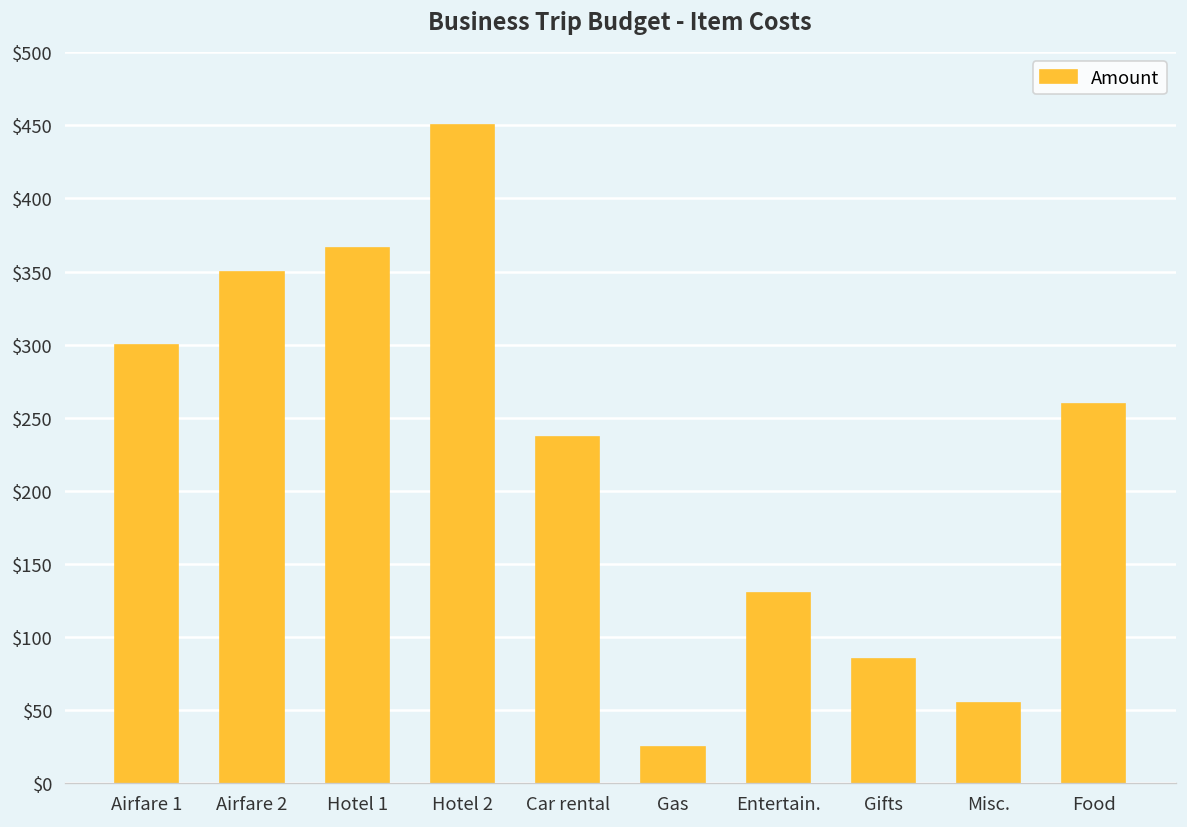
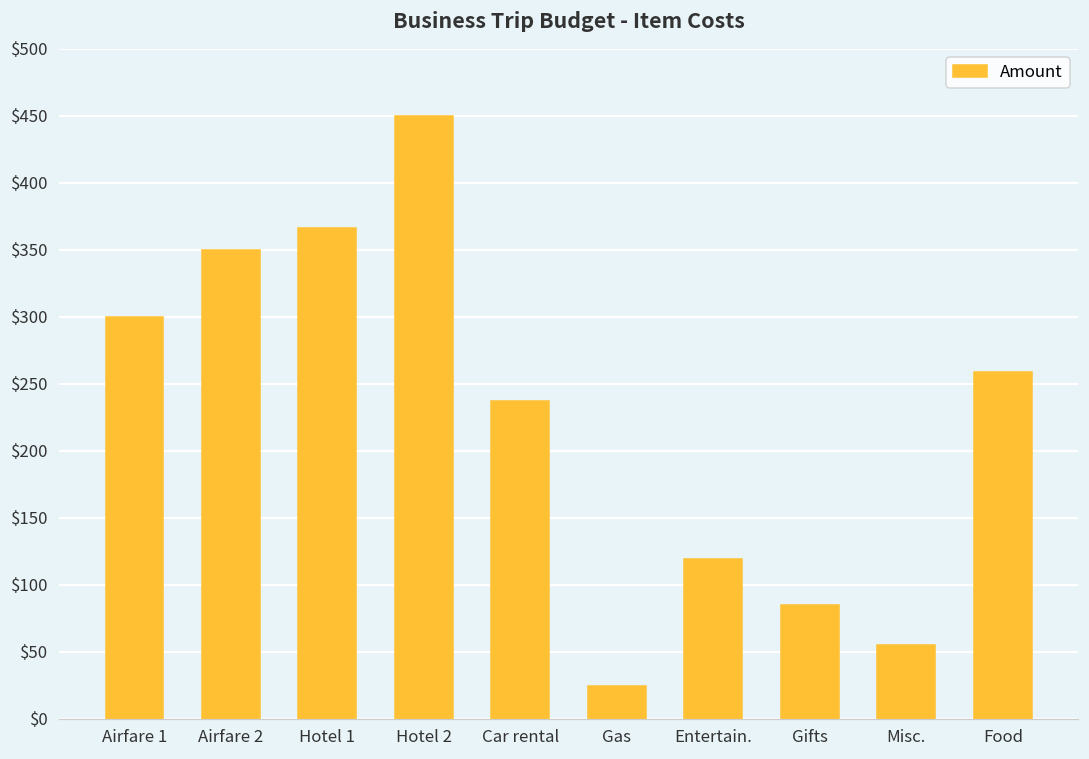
  {
    "Airfare 1": "$300",
    "Airfare 2": "$350",
    "Hotel 1": "$366",
    "Hotel 2": "$450",
    "Car rental": "$237",
    "Gas": "$24",
-   "Entertain.": "$130",
+   "Entertain.": "$119",
    "Gifts": "$85",
    "Misc.": "$55",
    "Food": "$259"
  }
